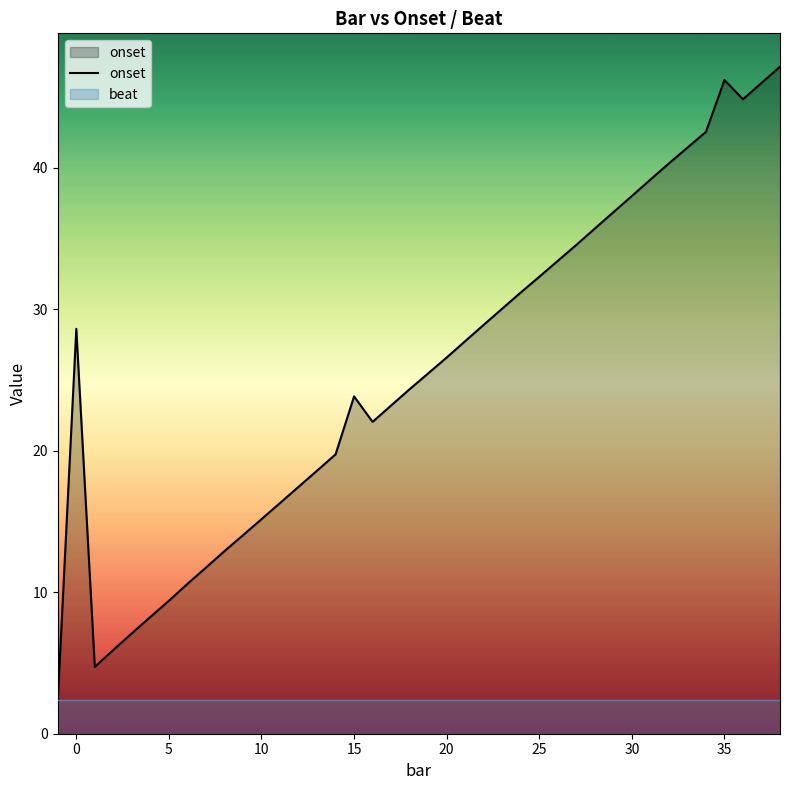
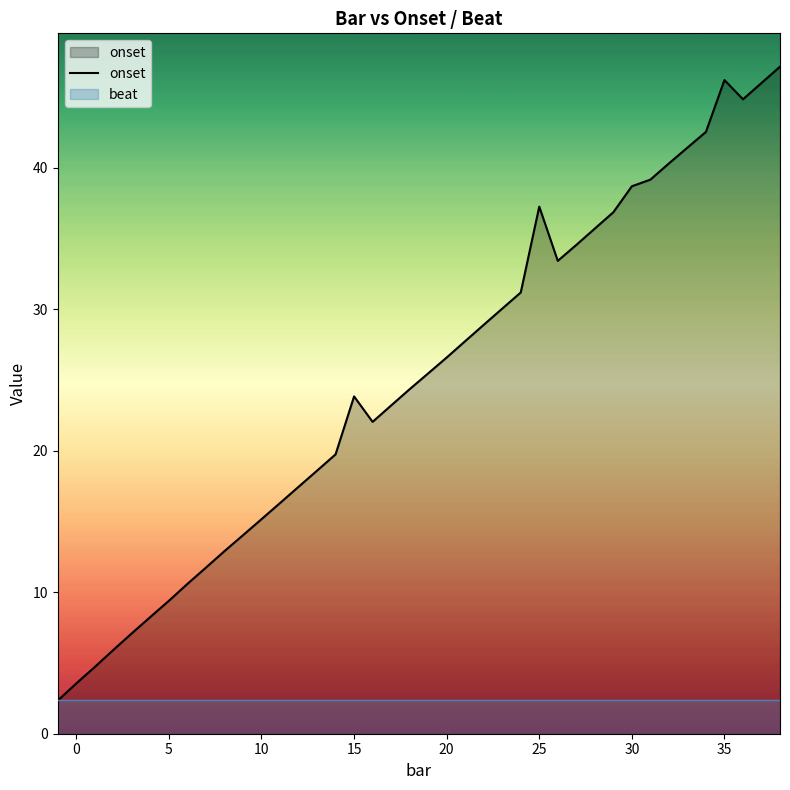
  {
    "onset": {
-     "0": 28.6,
+     "0": 3.6,
      "5": 9.4,
      "10": 15.2,
      "15": 23.8,
      "20": 26.6,
-     "25": 32.3,
-     "30": 38.0,
+     "25": 37.3,
+     "30": 38.7,
      "35": 46.2
    },
    "beat": {
      "0": 2.4,
      "5": 2.4,
      "10": 2.4,
      "15": 2.4,
      "20": 2.4,
      "25": 2.4,
      "30": 2.4,
      "35": 2.4
    }
  }
